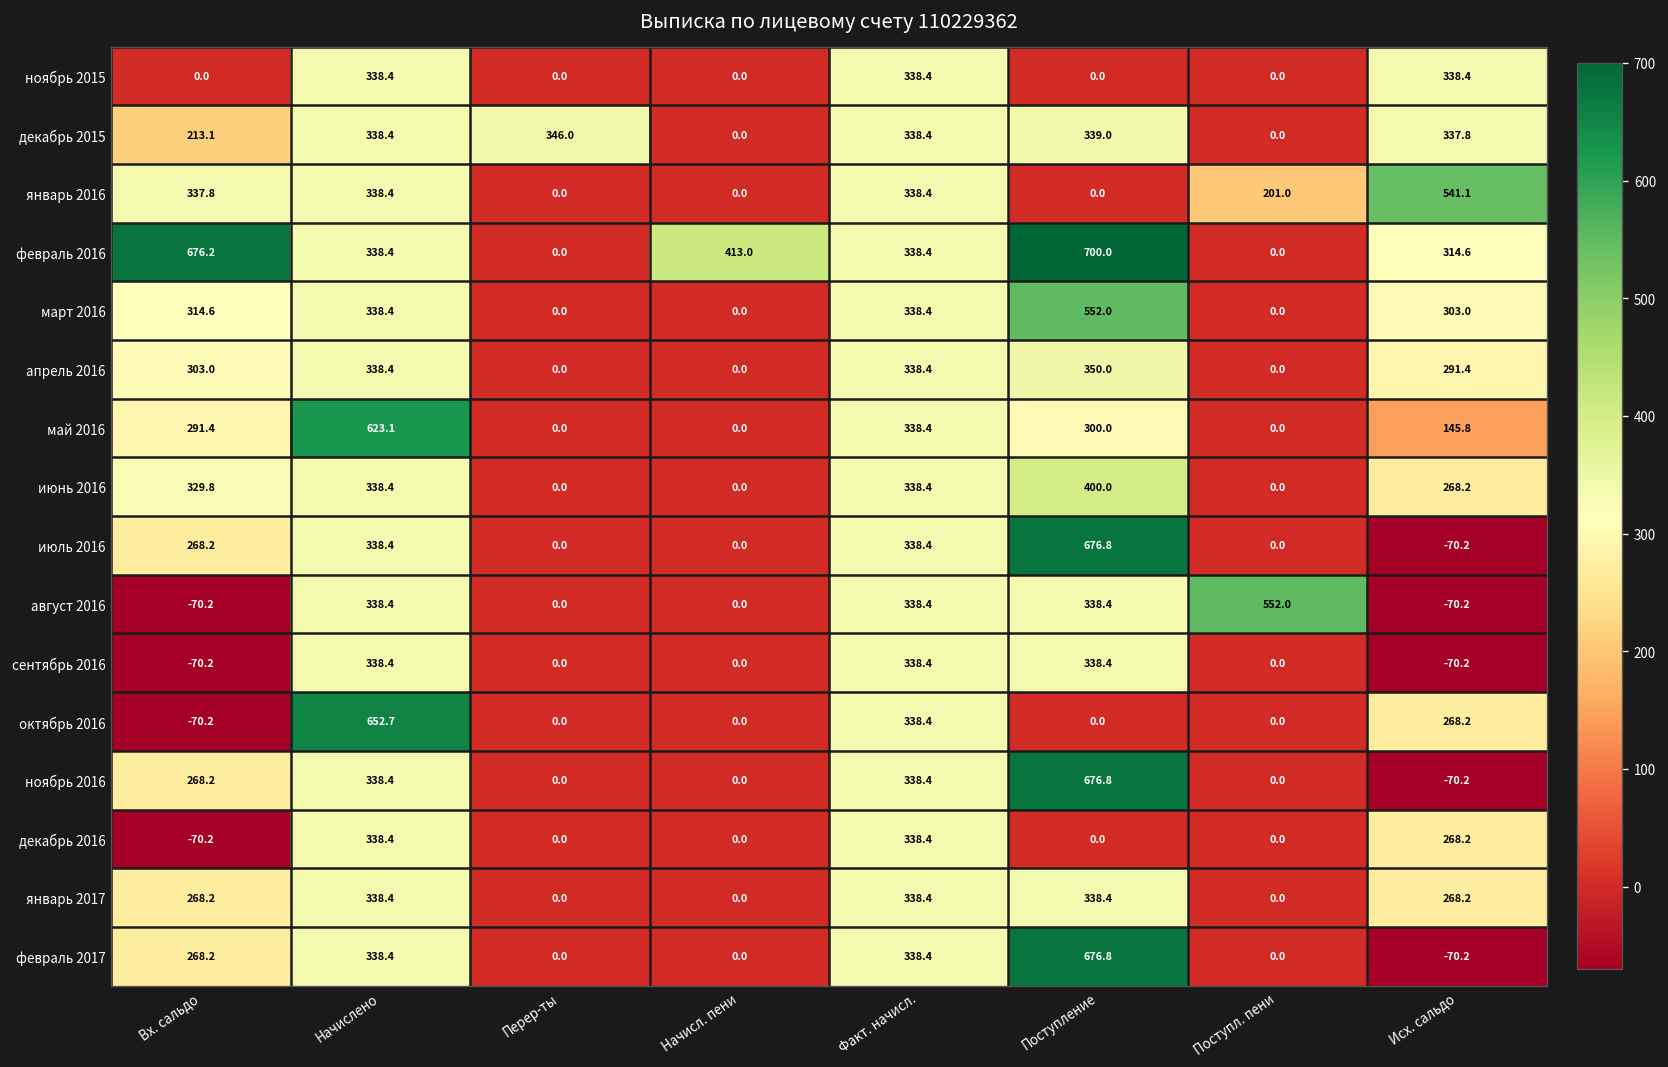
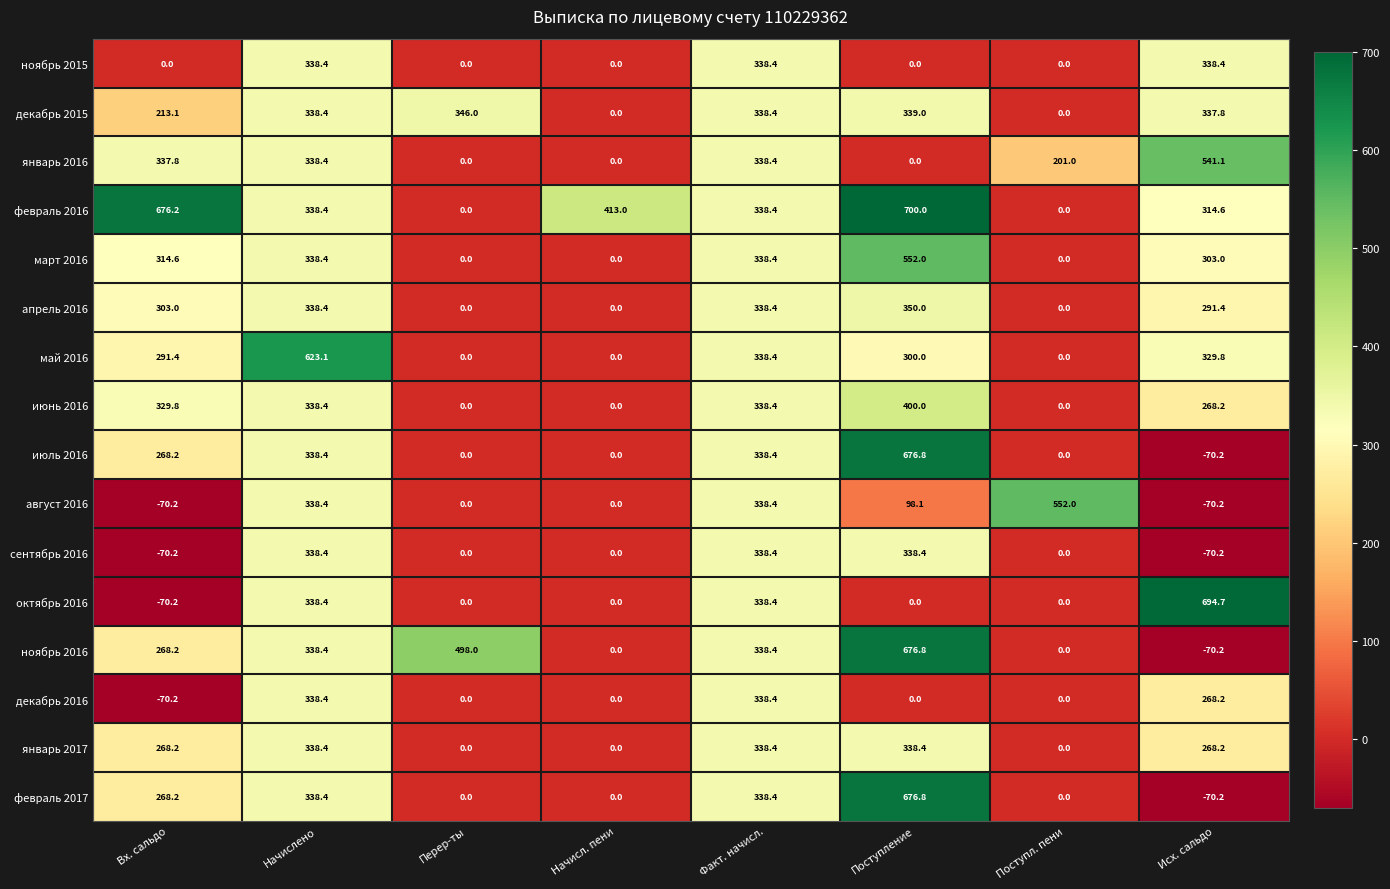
  {
    "ноябрь 2015": {
      "Вх. сальдо": 0.0,
      "Начислено": 338.4,
      "Перер-ты": 0.0,
      "Начисл. пени": 0.0,
      "Факт. начисл.": 338.4,
      "Поступление": 0.0,
      "Поступл. пени": 0.0,
      "Исх. сальдо": 338.4
    },
    "декабрь 2015": {
      "Вх. сальдо": 213.1,
      "Начислено": 338.4,
      "Перер-ты": 346.0,
      "Начисл. пени": 0.0,
      "Факт. начисл.": 338.4,
      "Поступление": 339.0,
      "Поступл. пени": 0.0,
      "Исх. сальдо": 337.8
    },
    "январь 2016": {
      "Вх. сальдо": 337.8,
      "Начислено": 338.4,
      "Перер-ты": 0.0,
      "Начисл. пени": 0.0,
      "Факт. начисл.": 338.4,
      "Поступление": 0.0,
      "Поступл. пени": 201.0,
      "Исх. сальдо": 541.1
    },
    "февраль 2016": {
      "Вх. сальдо": 676.2,
      "Начислено": 338.4,
      "Перер-ты": 0.0,
      "Начисл. пени": 413.0,
      "Факт. начисл.": 338.4,
      "Поступление": 700.0,
      "Поступл. пени": 0.0,
      "Исх. сальдо": 314.6
    },
    "март 2016": {
      "Вх. сальдо": 314.6,
      "Начислено": 338.4,
      "Перер-ты": 0.0,
      "Начисл. пени": 0.0,
      "Факт. начисл.": 338.4,
      "Поступление": 552.0,
      "Поступл. пени": 0.0,
      "Исх. сальдо": 303.0
    },
    "апрель 2016": {
      "Вх. сальдо": 303.0,
      "Начислено": 338.4,
      "Перер-ты": 0.0,
      "Начисл. пени": 0.0,
      "Факт. начисл.": 338.4,
      "Поступление": 350.0,
      "Поступл. пени": 0.0,
      "Исх. сальдо": 291.4
    },
    "май 2016": {
      "Вх. сальдо": 291.4,
      "Начислено": 623.1,
      "Перер-ты": 0.0,
      "Начисл. пени": 0.0,
      "Факт. начисл.": 338.4,
      "Поступление": 300.0,
      "Поступл. пени": 0.0,
-     "Исх. сальдо": 145.8
+     "Исх. сальдо": 329.8
    },
    "июнь 2016": {
      "Вх. сальдо": 329.8,
      "Начислено": 338.4,
      "Перер-ты": 0.0,
      "Начисл. пени": 0.0,
      "Факт. начисл.": 338.4,
      "Поступление": 400.0,
      "Поступл. пени": 0.0,
      "Исх. сальдо": 268.2
    },
    "июль 2016": {
      "Вх. сальдо": 268.2,
      "Начислено": 338.4,
      "Перер-ты": 0.0,
      "Начисл. пени": 0.0,
      "Факт. начисл.": 338.4,
      "Поступление": 676.8,
      "Поступл. пени": 0.0,
      "Исх. сальдо": -70.2
    },
    "август 2016": {
      "Вх. сальдо": -70.2,
      "Начислено": 338.4,
      "Перер-ты": 0.0,
      "Начисл. пени": 0.0,
      "Факт. начисл.": 338.4,
-     "Поступление": 338.4,
+     "Поступление": 98.1,
      "Поступл. пени": 552.0,
      "Исх. сальдо": -70.2
    },
    "сентябрь 2016": {
      "Вх. сальдо": -70.2,
      "Начислено": 338.4,
      "Перер-ты": 0.0,
      "Начисл. пени": 0.0,
      "Факт. начисл.": 338.4,
      "Поступление": 338.4,
      "Поступл. пени": 0.0,
      "Исх. сальдо": -70.2
    },
    "октябрь 2016": {
      "Вх. сальдо": -70.2,
-     "Начислено": 652.7,
+     "Начислено": 338.4,
      "Перер-ты": 0.0,
      "Начисл. пени": 0.0,
      "Факт. начисл.": 338.4,
      "Поступление": 0.0,
      "Поступл. пени": 0.0,
-     "Исх. сальдо": 268.2
+     "Исх. сальдо": 694.7
    },
    "ноябрь 2016": {
      "Вх. сальдо": 268.2,
      "Начислено": 338.4,
-     "Перер-ты": 0.0,
+     "Перер-ты": 498.0,
      "Начисл. пени": 0.0,
      "Факт. начисл.": 338.4,
      "Поступление": 676.8,
      "Поступл. пени": 0.0,
      "Исх. сальдо": -70.2
    },
    "декабрь 2016": {
      "Вх. сальдо": -70.2,
      "Начислено": 338.4,
      "Перер-ты": 0.0,
      "Начисл. пени": 0.0,
      "Факт. начисл.": 338.4,
      "Поступление": 0.0,
      "Поступл. пени": 0.0,
      "Исх. сальдо": 268.2
    },
    "январь 2017": {
      "Вх. сальдо": 268.2,
      "Начислено": 338.4,
      "Перер-ты": 0.0,
      "Начисл. пени": 0.0,
      "Факт. начисл.": 338.4,
      "Поступление": 338.4,
      "Поступл. пени": 0.0,
      "Исх. сальдо": 268.2
    },
    "февраль 2017": {
      "Вх. сальдо": 268.2,
      "Начислено": 338.4,
      "Перер-ты": 0.0,
      "Начисл. пени": 0.0,
      "Факт. начисл.": 338.4,
      "Поступление": 676.8,
      "Поступл. пени": 0.0,
      "Исх. сальдо": -70.2
    }
  }
